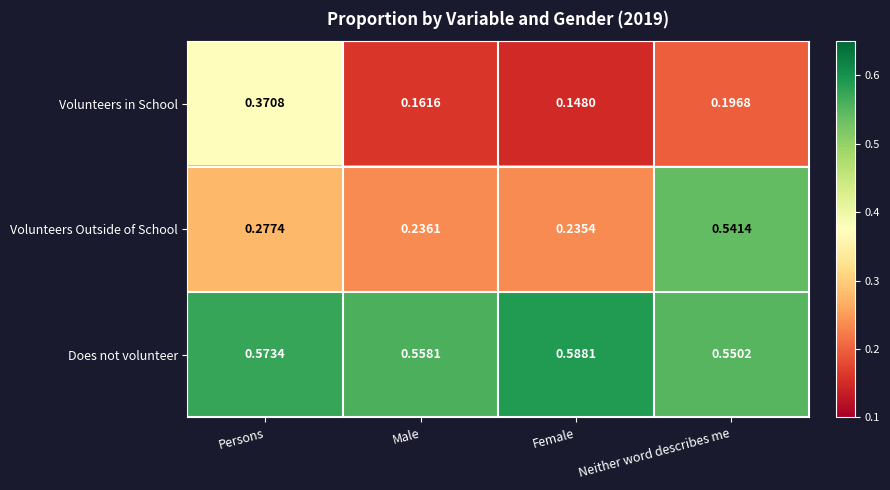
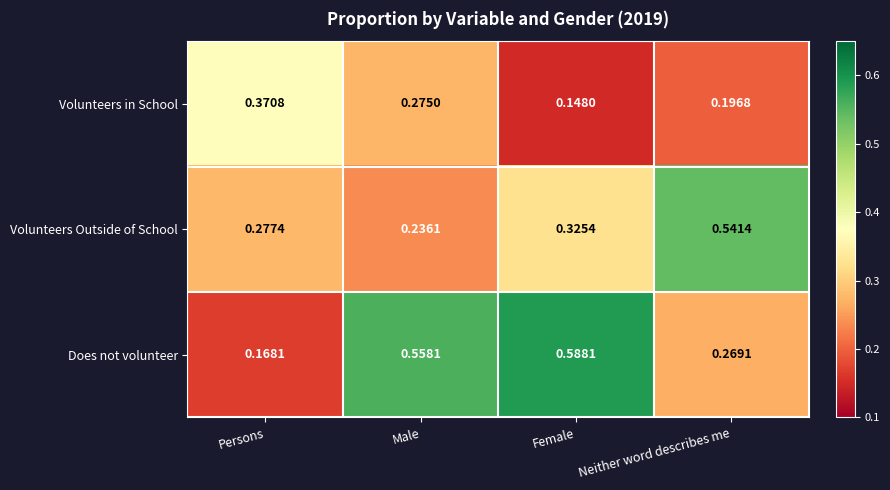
  {
    "Volunteers in School": {
      "Persons": 0.3708,
-     "Male": 0.1616,
+     "Male": 0.2750,
      "Female": 0.1480,
      "Neither word describes me": 0.1968
    },
    "Volunteers Outside of School": {
      "Persons": 0.2774,
      "Male": 0.2361,
-     "Female": 0.2354,
+     "Female": 0.3254,
      "Neither word describes me": 0.5414
    },
    "Does not volunteer": {
-     "Persons": 0.5734,
+     "Persons": 0.1681,
      "Male": 0.5581,
      "Female": 0.5881,
-     "Neither word describes me": 0.5502
+     "Neither word describes me": 0.2691
    }
  }
